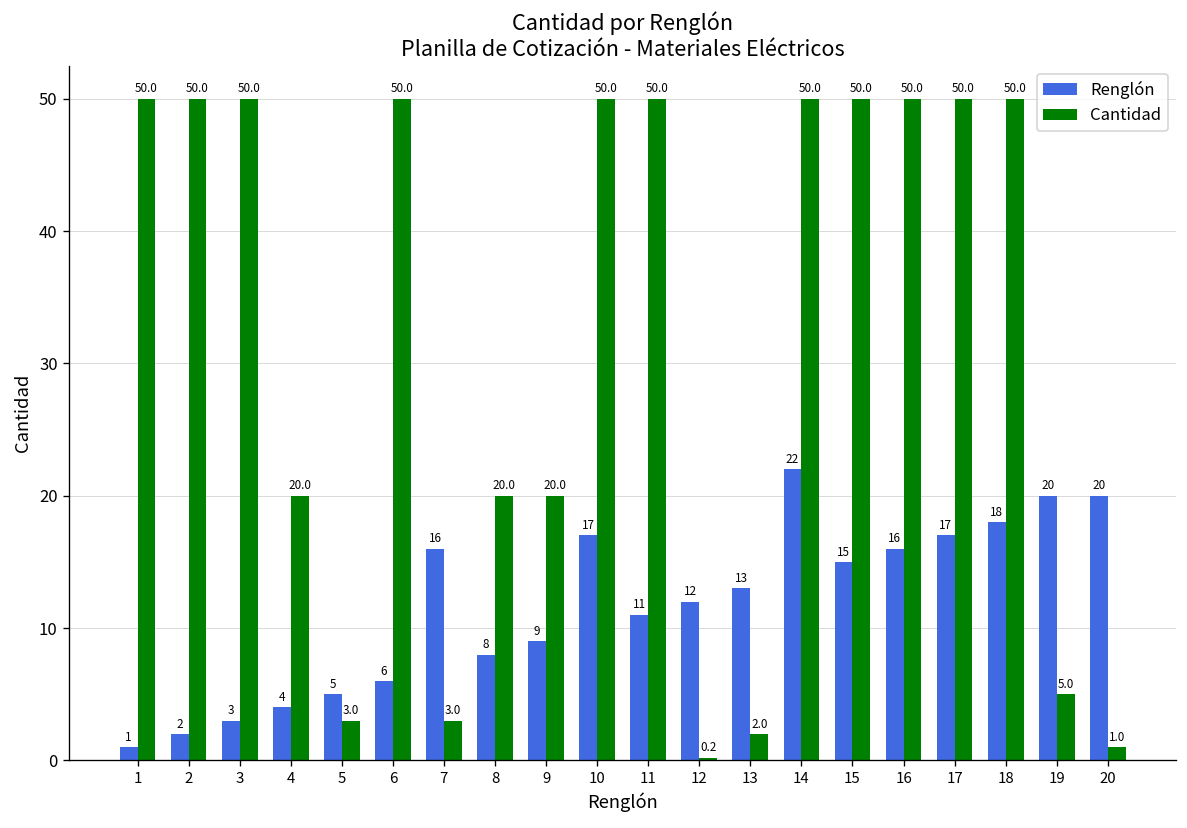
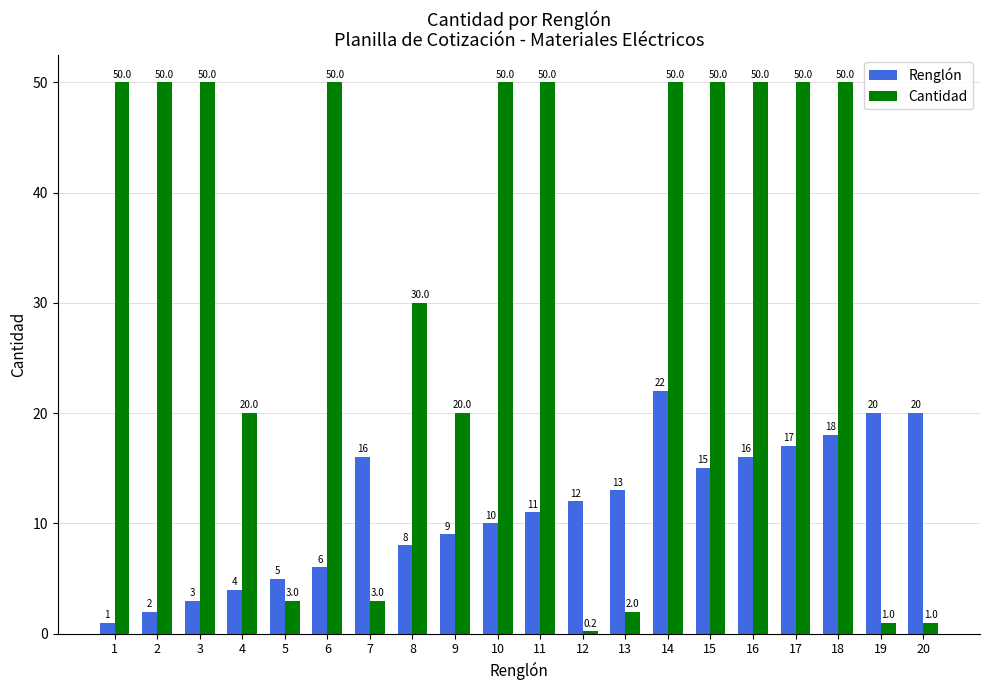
  {
    "Renglón": {
      "1": 1,
      "2": 2,
      "3": 3,
      "4": 4,
      "5": 5,
      "6": 6,
      "7": 16,
      "8": 8,
      "9": 9,
-     "10": 17,
+     "10": 10,
      "11": 11,
      "12": 12,
      "13": 13,
      "14": 22,
      "15": 15,
      "16": 16,
      "17": 17,
      "18": 18,
      "19": 20,
      "20": 20
    },
    "Cantidad": {
      "1": 50.0,
      "2": 50.0,
      "3": 50.0,
      "4": 20.0,
      "5": 3.0,
      "6": 50.0,
      "7": 3.0,
-     "8": 20.0,
+     "8": 30.0,
      "9": 20.0,
      "10": 50.0,
      "11": 50.0,
      "12": 0.2,
      "13": 2.0,
      "14": 50.0,
      "15": 50.0,
      "16": 50.0,
      "17": 50.0,
      "18": 50.0,
-     "19": 5.0,
+     "19": 1.0,
      "20": 1.0
    }
  }
